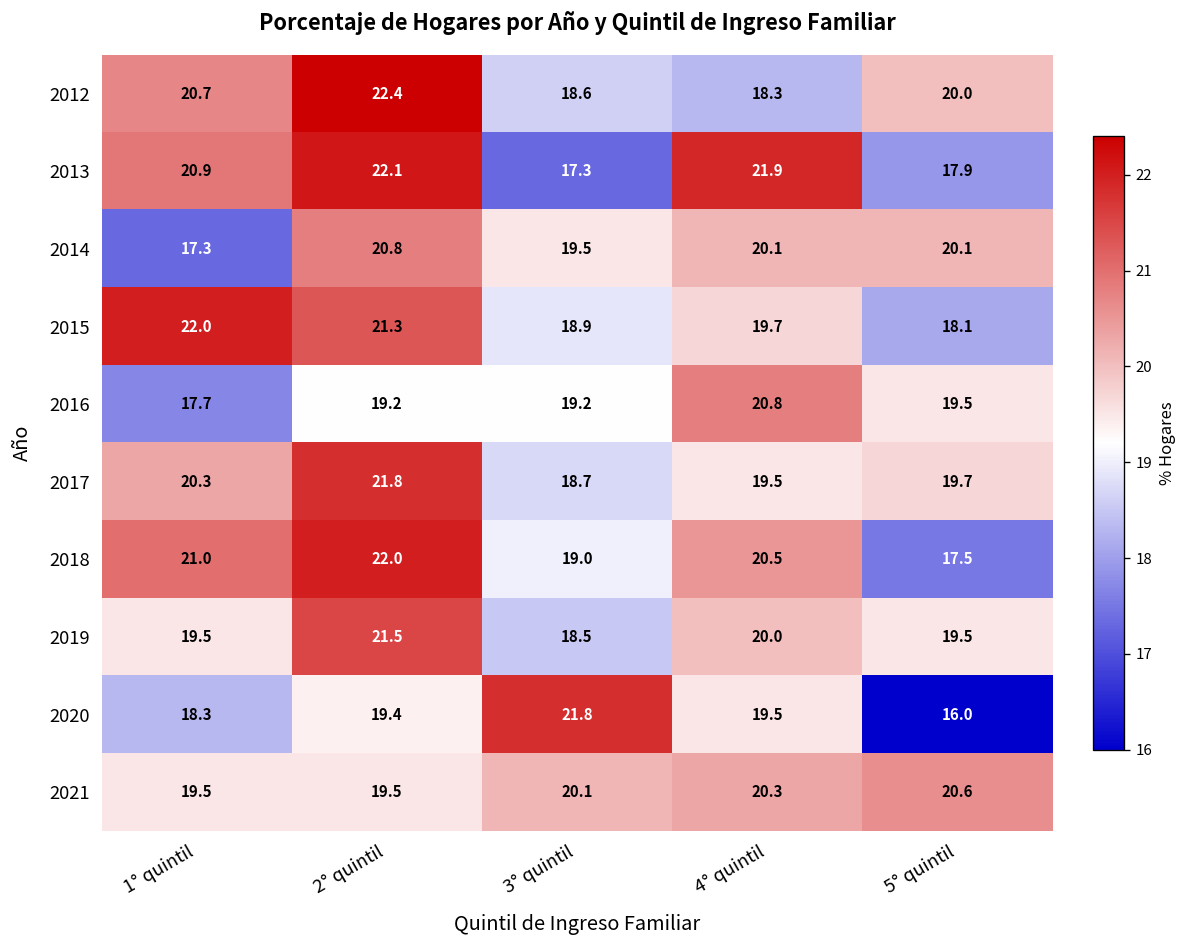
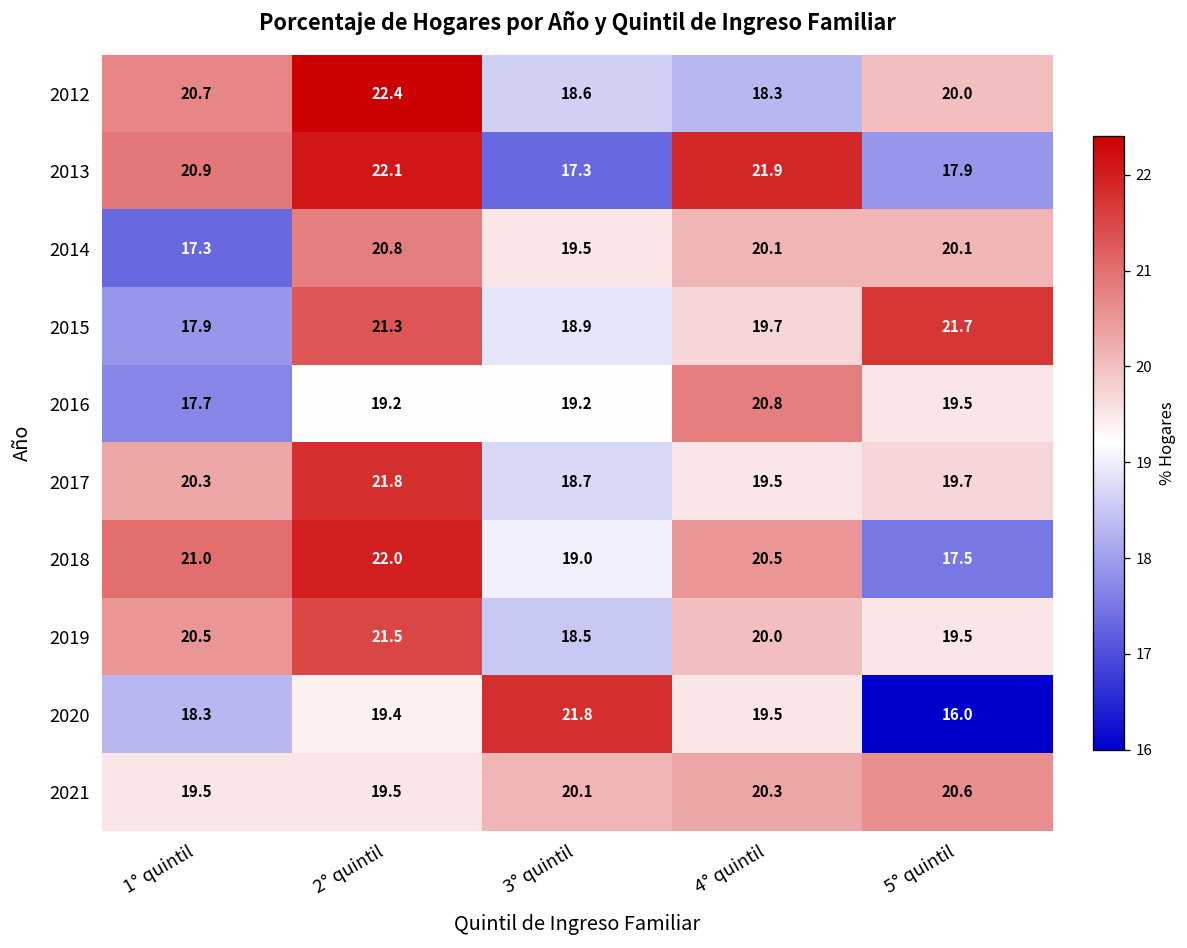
  {
    "2012": {
      "1° quintil": 20.7,
      "2° quintil": 22.4,
      "3° quintil": 18.6,
      "4° quintil": 18.3,
      "5° quintil": 20.0
    },
    "2013": {
      "1° quintil": 20.9,
      "2° quintil": 22.1,
      "3° quintil": 17.3,
      "4° quintil": 21.9,
      "5° quintil": 17.9
    },
    "2014": {
      "1° quintil": 17.3,
      "2° quintil": 20.8,
      "3° quintil": 19.5,
      "4° quintil": 20.1,
      "5° quintil": 20.1
    },
    "2015": {
-     "1° quintil": 22.0,
+     "1° quintil": 17.9,
      "2° quintil": 21.3,
      "3° quintil": 18.9,
      "4° quintil": 19.7,
-     "5° quintil": 18.1
+     "5° quintil": 21.7
    },
    "2016": {
      "1° quintil": 17.7,
      "2° quintil": 19.2,
      "3° quintil": 19.2,
      "4° quintil": 20.8,
      "5° quintil": 19.5
    },
    "2017": {
      "1° quintil": 20.3,
      "2° quintil": 21.8,
      "3° quintil": 18.7,
      "4° quintil": 19.5,
      "5° quintil": 19.7
    },
    "2018": {
      "1° quintil": 21.0,
      "2° quintil": 22.0,
      "3° quintil": 19.0,
      "4° quintil": 20.5,
      "5° quintil": 17.5
    },
    "2019": {
-     "1° quintil": 19.5,
+     "1° quintil": 20.5,
      "2° quintil": 21.5,
      "3° quintil": 18.5,
      "4° quintil": 20.0,
      "5° quintil": 19.5
    },
    "2020": {
      "1° quintil": 18.3,
      "2° quintil": 19.4,
      "3° quintil": 21.8,
      "4° quintil": 19.5,
      "5° quintil": 16.0
    },
    "2021": {
      "1° quintil": 19.5,
      "2° quintil": 19.5,
      "3° quintil": 20.1,
      "4° quintil": 20.3,
      "5° quintil": 20.6
    }
  }
